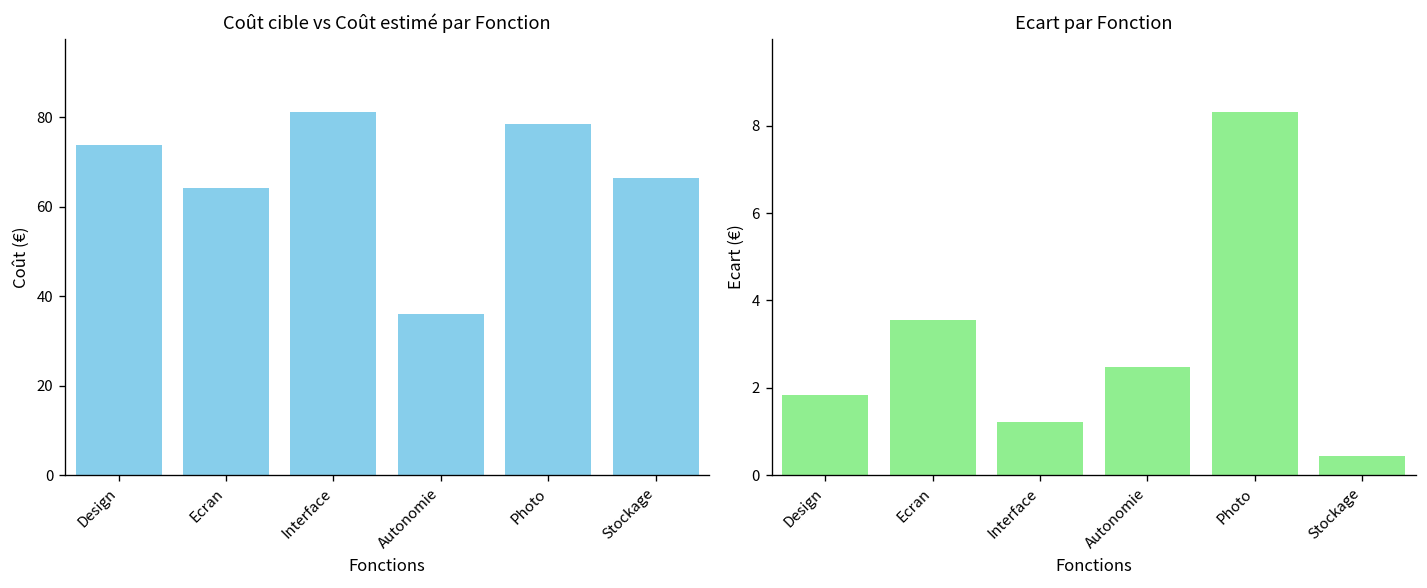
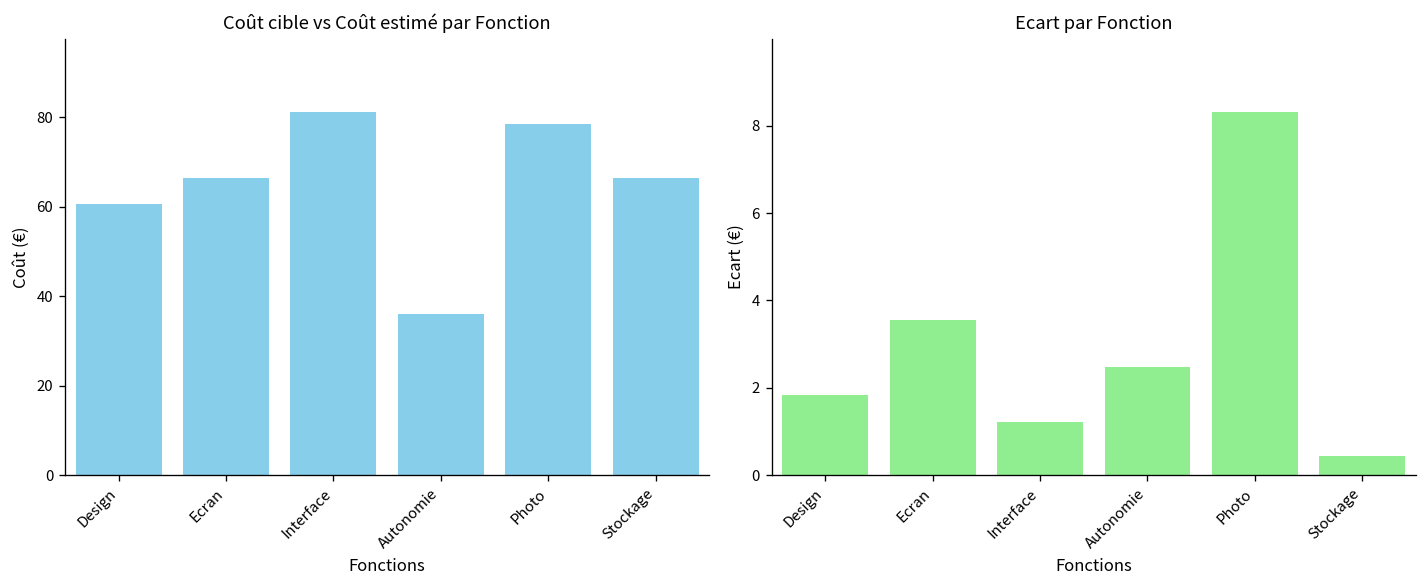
  {
    "Coût cible vs Coût estimé par Fonction": {
-     "Design": 74,
-     "Ecran": 64,
+     "Design": 61,
+     "Ecran": 66,
      "Interface": 81,
      "Autonomie": 36,
      "Photo": 79,
      "Stockage": 66
    },
    "Ecart par Fonction": {
      "Design": 1.8,
      "Ecran": 3.6,
      "Interface": 1.2,
      "Autonomie": 2.5,
      "Photo": 8.3,
      "Stockage": 0.5
    }
  }
